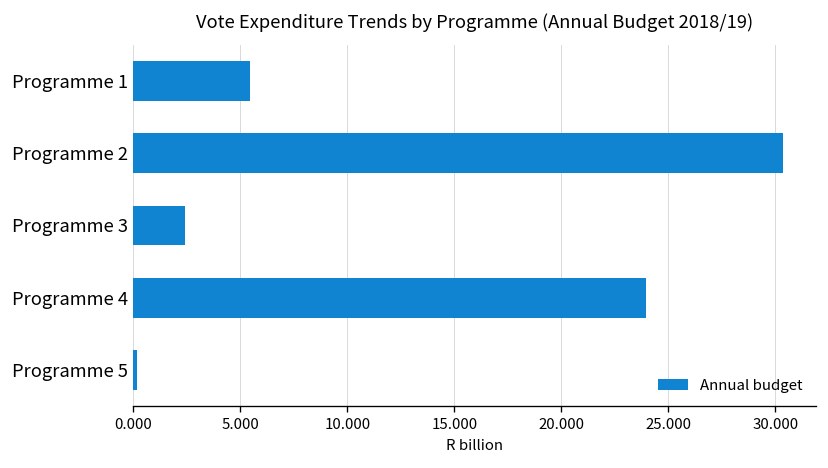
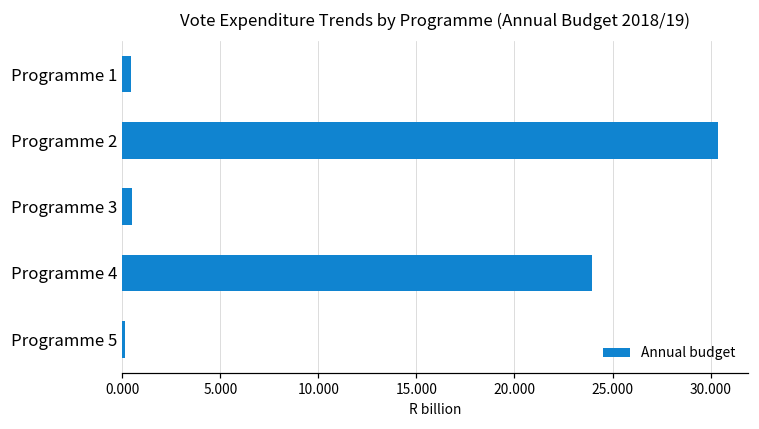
  {
-   "Programme 1": 5.5,
+   "Programme 1": 0.4,
    "Programme 2": 30.4,
-   "Programme 3": 2.4,
+   "Programme 3": 0.5,
    "Programme 4": 24.0,
    "Programme 5": 0.2
  }
